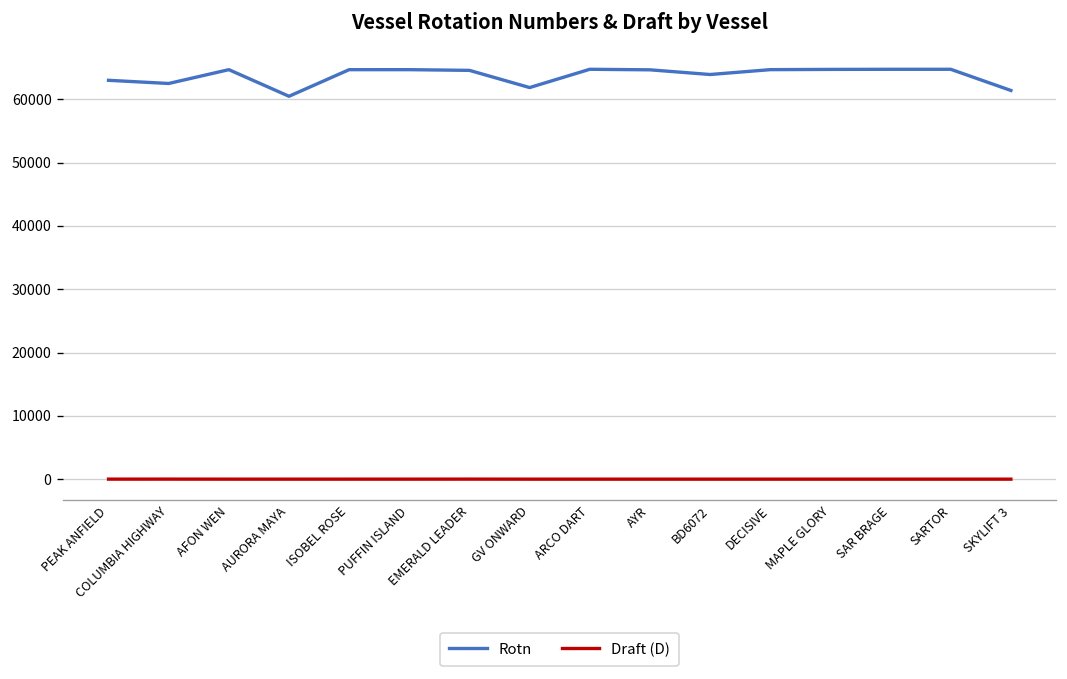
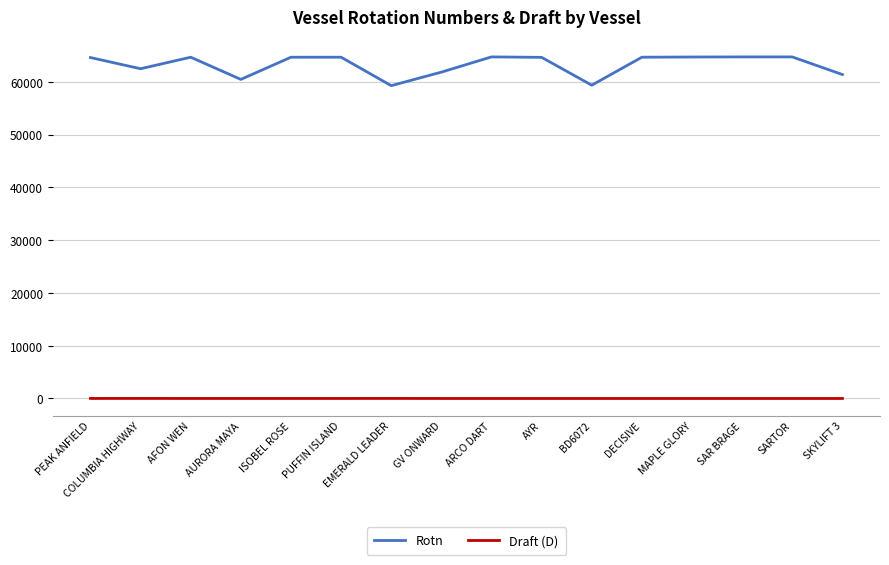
  {
    "Rotn": {
-     "PEAK ANFIELD": 63000,
+     "PEAK ANFIELD": 65000,
      "COLUMBIA HIGHWAY": 62000,
      "AFON WEN": 65000,
      "AURORA MAYA": 60000,
      "ISOBEL ROSE": 65000,
      "PUFFIN ISLAND": 65000,
-     "EMERALD LEADER": 65000,
+     "EMERALD LEADER": 59000,
      "GV ONWARD": 62000,
      "ARCO DART": 65000,
      "AYR": 65000,
-     "BD6072": 64000,
+     "BD6072": 59000,
      "DECISIVE": 65000,
      "MAPLE GLORY": 65000,
      "SAR BRAGE": 65000,
      "SARTOR": 65000,
      "SKYLIFT 3": 61000
    },
    "Draft (D)": {
      "PEAK ANFIELD": 0,
      "COLUMBIA HIGHWAY": 0,
      "AFON WEN": 0,
      "AURORA MAYA": 0,
      "ISOBEL ROSE": 0,
      "PUFFIN ISLAND": 0,
      "EMERALD LEADER": 0,
      "GV ONWARD": 0,
      "ARCO DART": 0,
      "AYR": 0,
      "BD6072": 0,
      "DECISIVE": 0,
      "MAPLE GLORY": 0,
      "SAR BRAGE": 0,
      "SARTOR": 0,
      "SKYLIFT 3": 0
    }
  }
